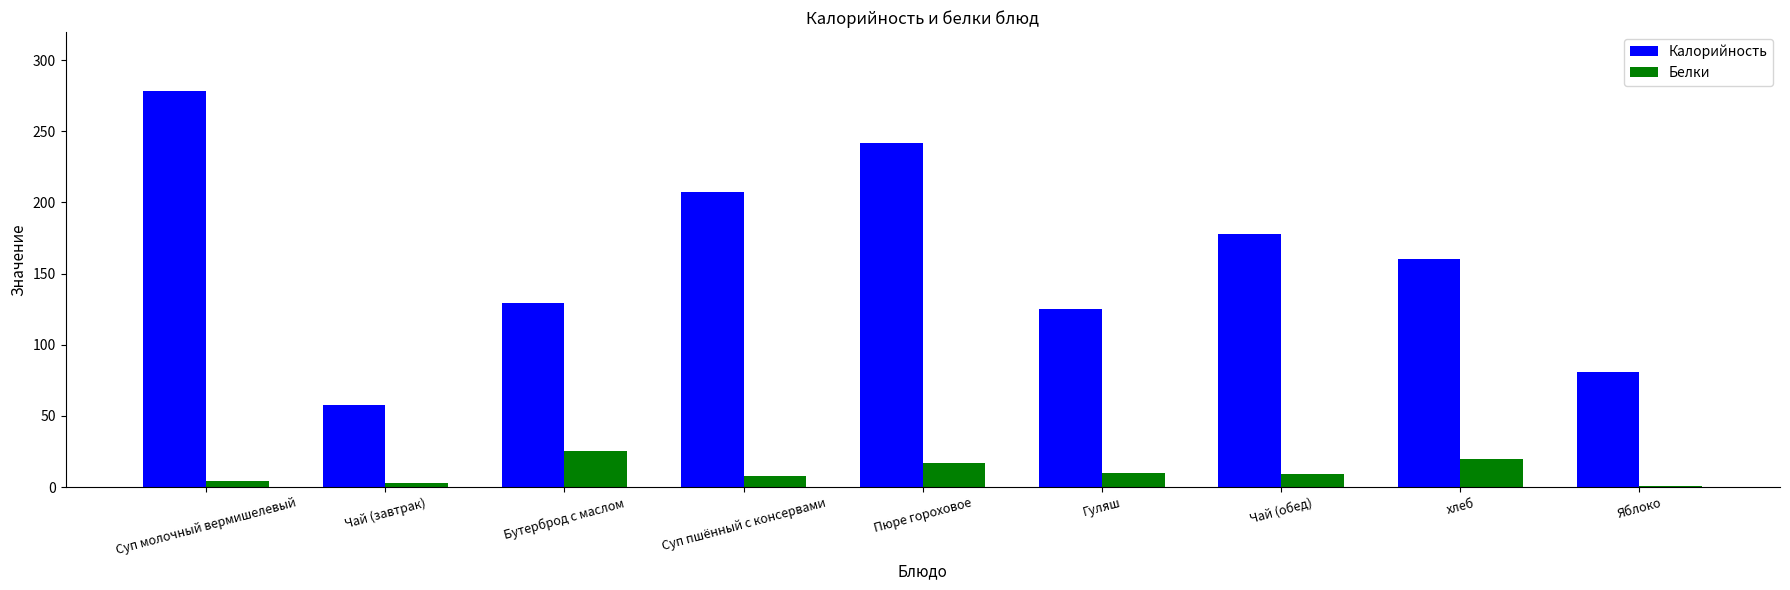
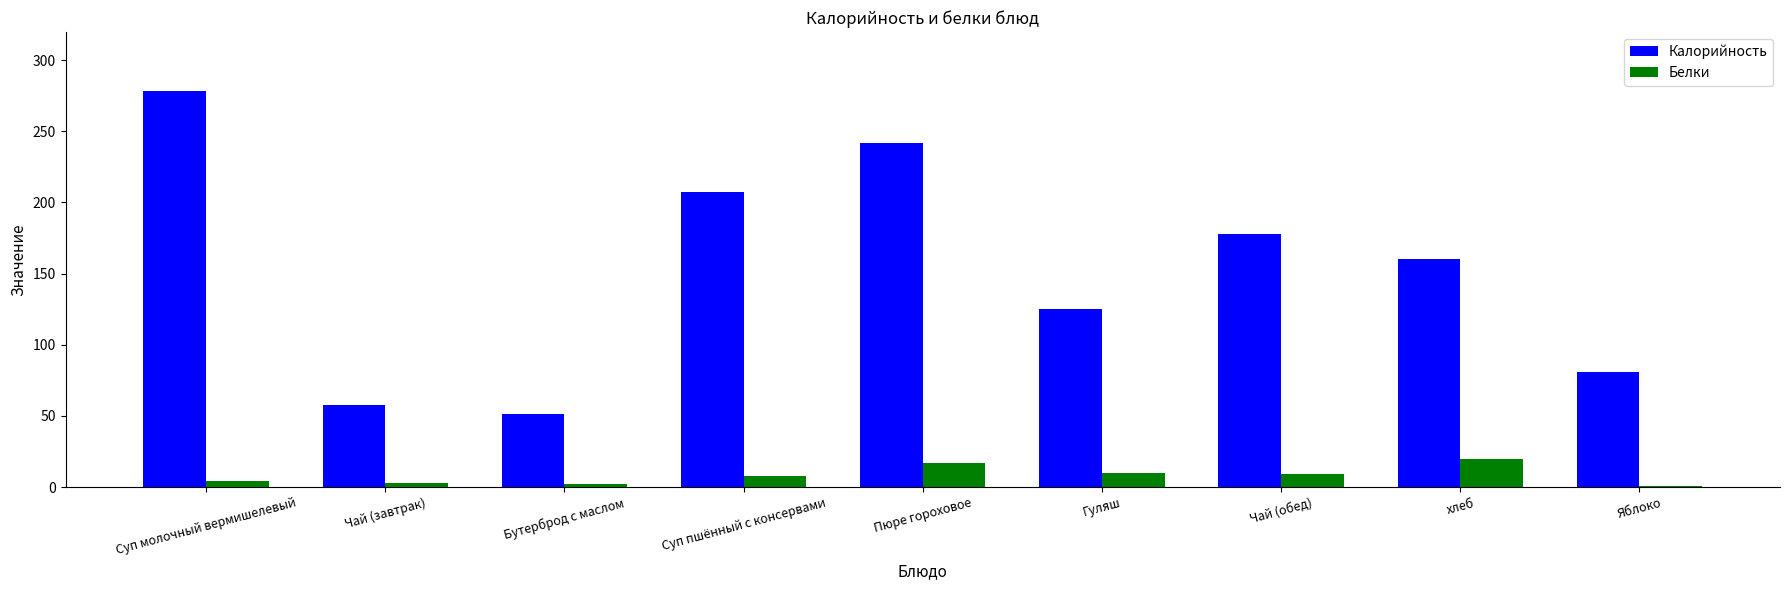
  {
    "Калорийность": {
      "Суп молочный вермишелевый": 278,
      "Чай (завтрак)": 58,
-     "Бутерброд с маслом": 129,
+     "Бутерброд с маслом": 51,
      "Суп пшённый с консервами": 207,
      "Пюре гороховое": 242,
      "Гуляш": 125,
      "Чай (обед)": 178,
      "хлеб": 160,
      "Яблоко": 81
    },
    "Белки": {
      "Суп молочный вермишелевый": 5,
      "Чай (завтрак)": 3,
-     "Бутерброд с маслом": 25,
+     "Бутерброд с маслом": 2,
      "Суп пшённый с консервами": 8,
      "Пюре гороховое": 17,
      "Гуляш": 10,
      "Чай (обед)": 9,
      "хлеб": 20
    }
  }
